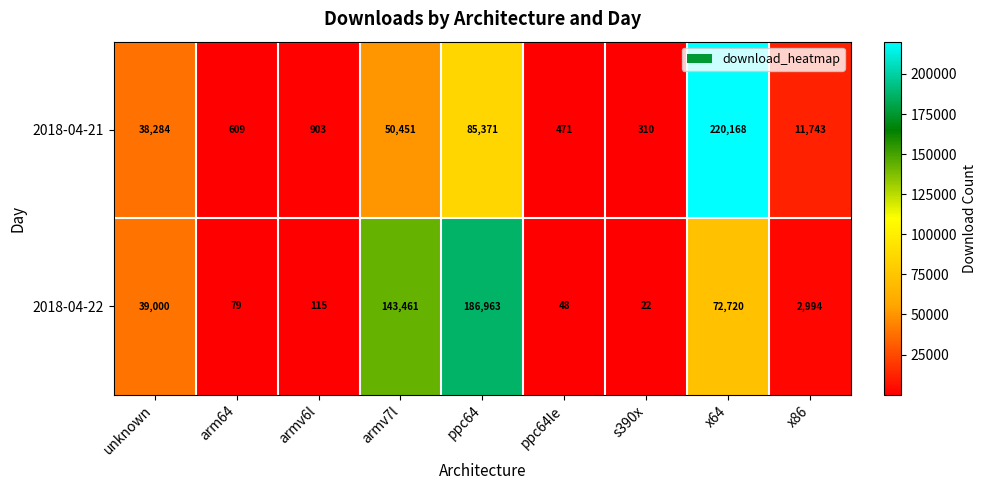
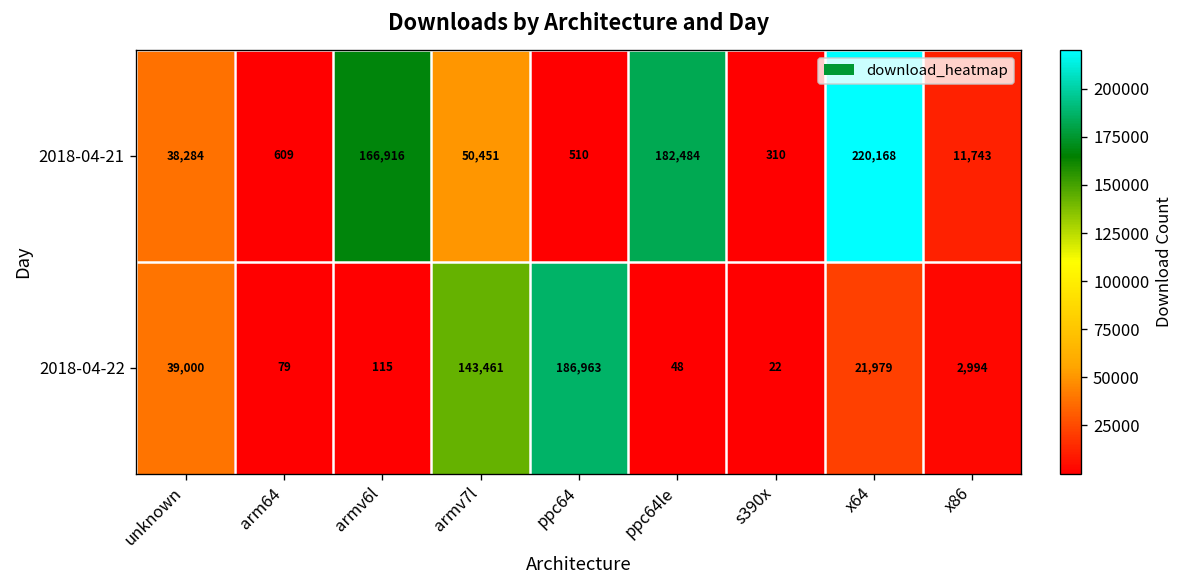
  {
    "2018-04-21": {
      "unknown": "38,284",
      "arm64": "609",
-     "armv6l": "903",
+     "armv6l": "166,916",
      "armv7l": "50,451",
-     "ppc64": "85,371",
-     "ppc64le": "471",
+     "ppc64": "510",
+     "ppc64le": "182,484",
      "s390x": "310",
      "x64": "220,168",
      "x86": "11,743"
    },
    "2018-04-22": {
      "unknown": "39,000",
      "arm64": "79",
      "armv6l": "115",
      "armv7l": "143,461",
      "ppc64": "186,963",
      "ppc64le": "48",
      "s390x": "22",
-     "x64": "72,720",
+     "x64": "21,979",
      "x86": "2,994"
    }
  }
